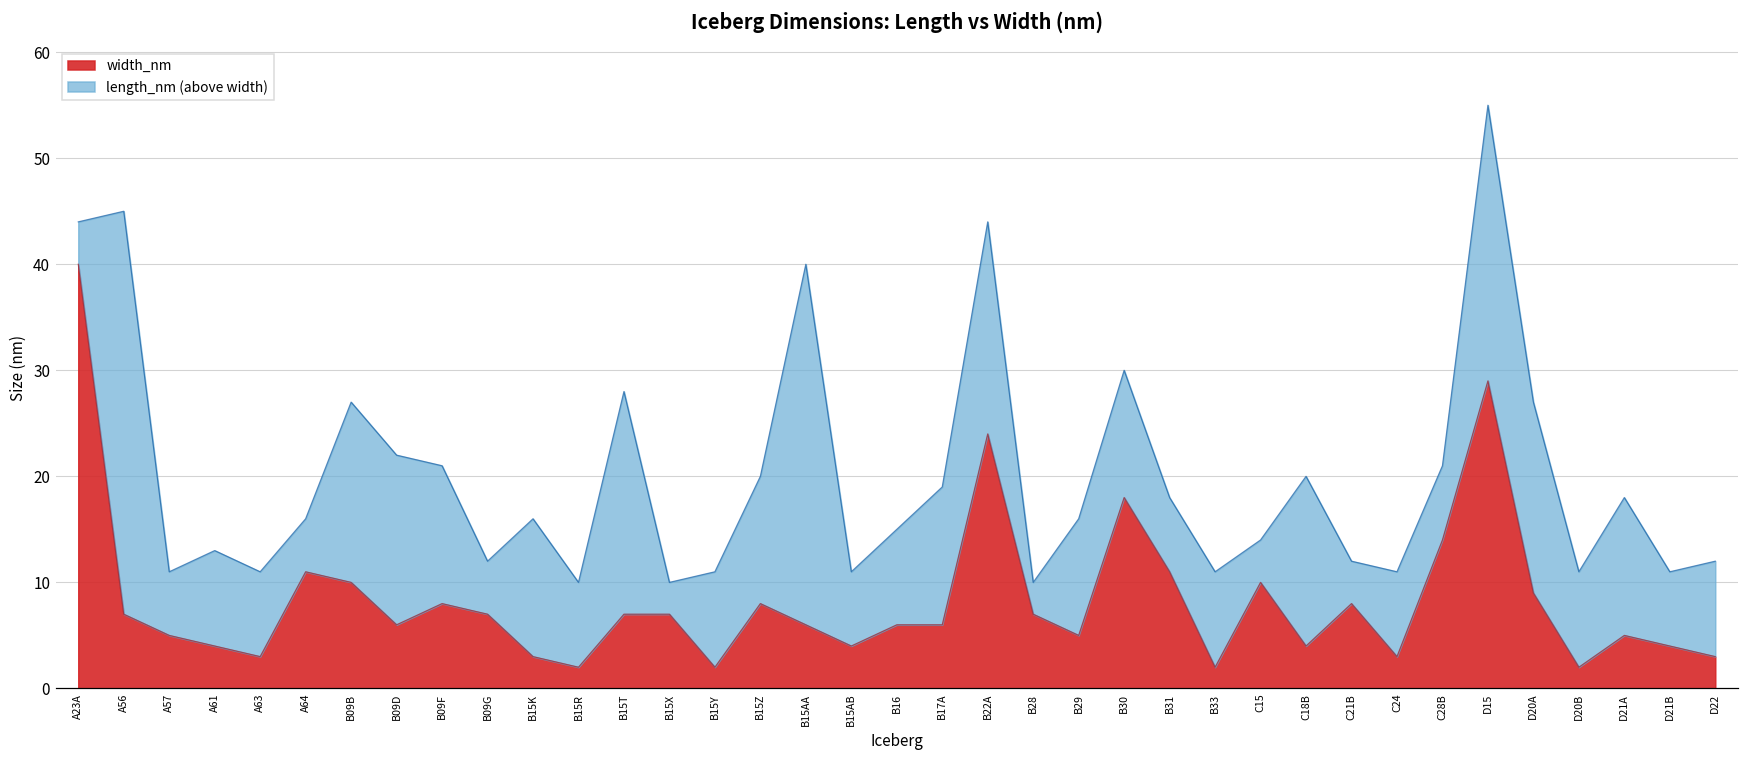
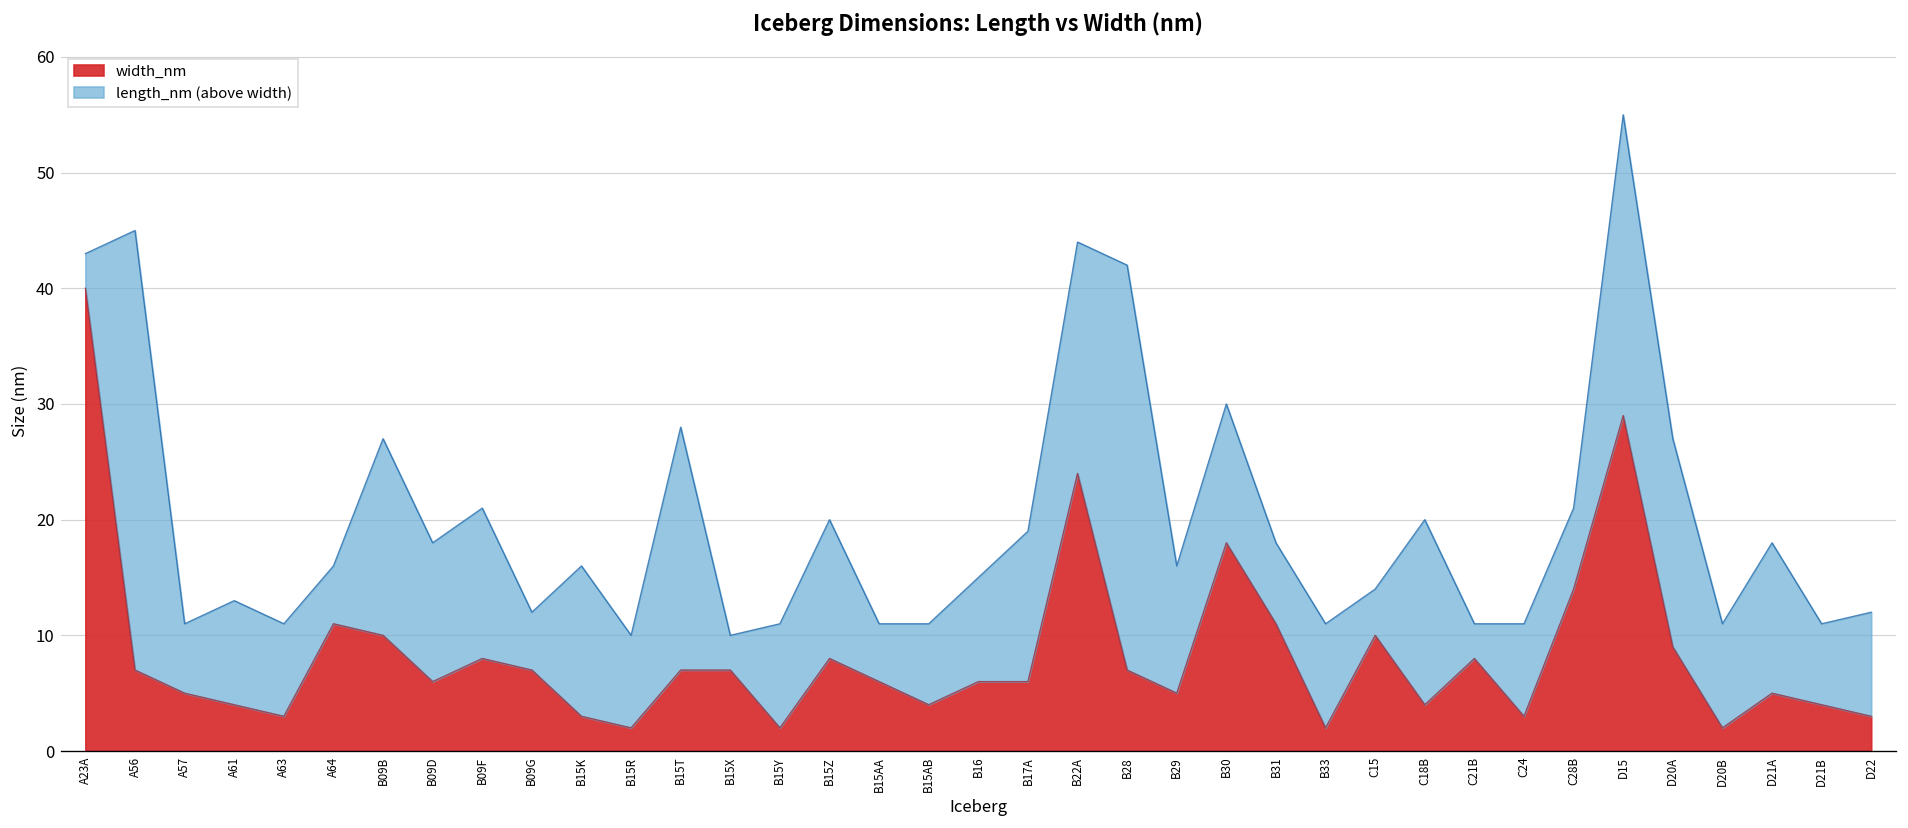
  {
    "length_nm (above width)": {
-     "A23A": 44,
+     "A23A": 43,
      "A56": 45,
      "A57": 11,
      "A61": 13,
      "A63": 11,
      "A64": 16,
      "B09B": 27,
-     "B09D": 22,
+     "B09D": 18,
      "B09F": 21,
      "B09G": 12,
      "B15K": 16,
      "B15R": 10,
      "B15T": 28,
      "B15X": 10,
      "B15Y": 11,
      "B15Z": 20,
-     "B15AA": 40,
+     "B15AA": 11,
      "B15AB": 11,
      "B16": 15,
      "B17A": 19,
      "B22A": 44,
-     "B28": 10,
+     "B28": 42,
      "B29": 16,
      "B30": 30,
      "B31": 18,
      "B33": 11,
      "C15": 14,
      "C18B": 20,
-     "C21B": 12,
+     "C21B": 11,
      "C24": 11,
      "C28B": 21,
      "D15": 55,
      "D20A": 27,
      "D20B": 11,
      "D21A": 18,
      "D21B": 11,
      "D22": 12
    },
    "width_nm": {
      "A23A": 40,
      "A56": 7,
      "A57": 5,
      "A61": 4,
      "A63": 3,
      "A64": 11,
      "B09B": 10,
      "B09D": 6,
      "B09F": 8,
      "B09G": 7,
      "B15K": 3,
      "B15R": 2,
      "B15T": 7,
      "B15X": 7,
      "B15Y": 2,
      "B15Z": 8,
      "B15AA": 6,
      "B15AB": 4,
      "B16": 6,
      "B17A": 6,
      "B22A": 24,
      "B28": 7,
      "B29": 5,
      "B30": 18,
      "B31": 11,
      "B33": 2,
      "C15": 10,
      "C18B": 4,
      "C21B": 8,
      "C24": 3,
      "C28B": 14,
      "D15": 29,
      "D20A": 9,
      "D20B": 2,
      "D21A": 5,
      "D21B": 4,
      "D22": 3
    }
  }
